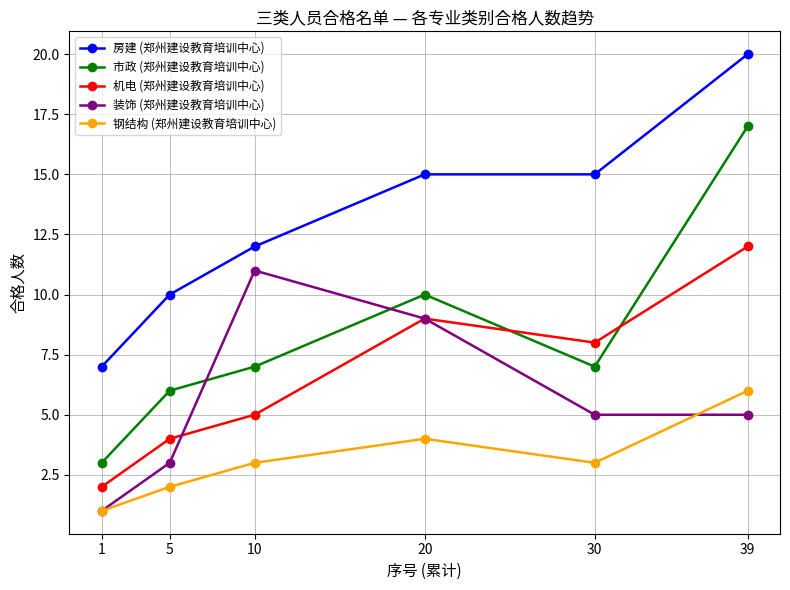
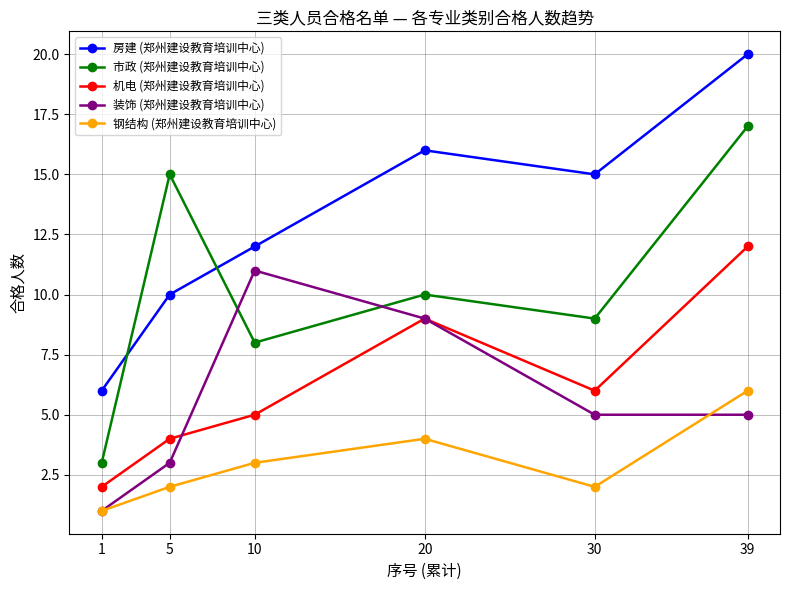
  {
    "房建 (郑州建设教育培训中心)": {
-     "1": 7,
+     "1": 6,
      "5": 10,
      "10": 12,
-     "20": 15,
+     "20": 16,
      "30": 15,
      "39": 20
    },
    "市政 (郑州建设教育培训中心)": {
      "1": 3,
-     "5": 6,
-     "10": 7,
+     "5": 15,
+     "10": 8,
      "20": 10,
-     "30": 7,
+     "30": 9,
      "39": 17
    },
    "机电 (郑州建设教育培训中心)": {
      "1": 2,
      "5": 4,
      "10": 5,
-     "30": 8,
+     "30": 6,
      "39": 12
    },
    "装饰 (郑州建设教育培训中心)": {
      "5": 3,
      "10": 11,
      "30": 5,
      "39": 5
    },
    "钢结构 (郑州建设教育培训中心)": {
      "5": 2,
      "10": 3,
      "20": 4,
-     "30": 3,
+     "30": 2,
      "39": 6
    }
  }
